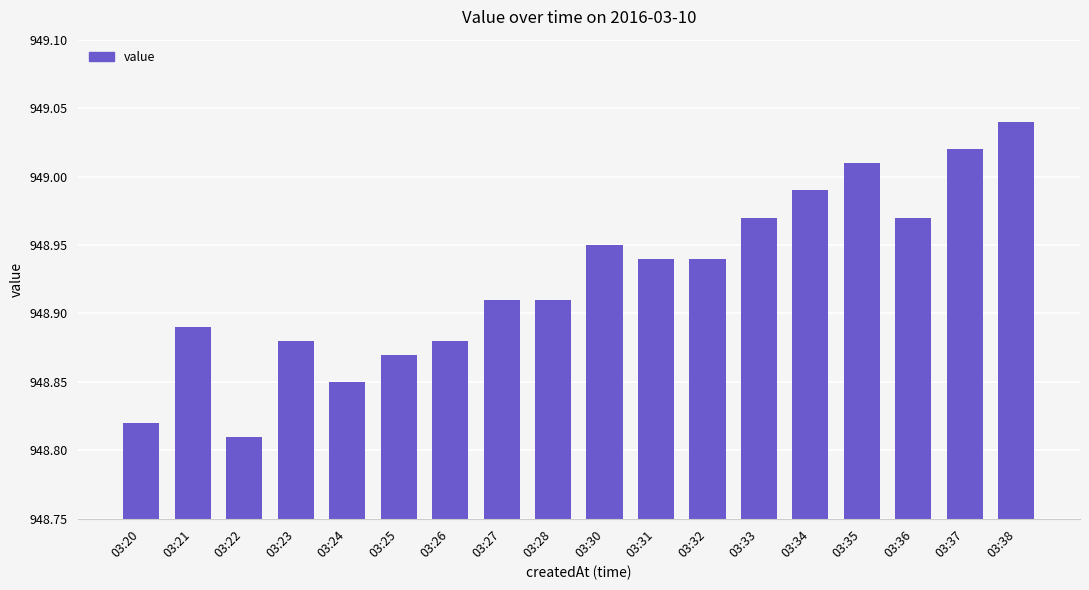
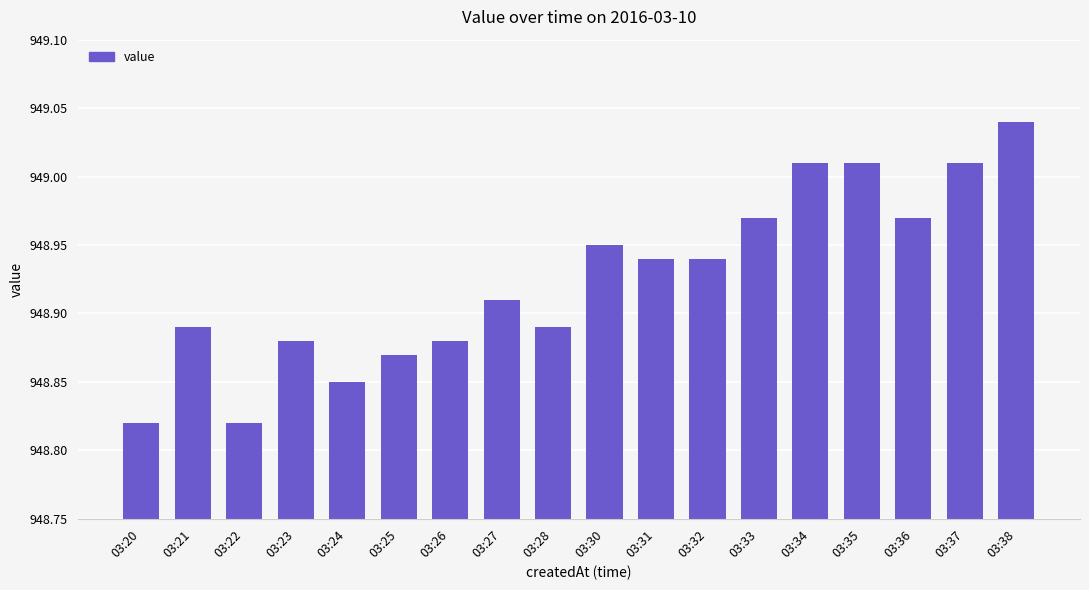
  {
    "03:20": 948.82,
    "03:21": 948.89,
-   "03:22": 948.81,
+   "03:22": 948.82,
    "03:23": 948.88,
    "03:24": 948.85,
    "03:25": 948.87,
    "03:26": 948.88,
    "03:27": 948.91,
-   "03:28": 948.91,
+   "03:28": 948.89,
    "03:30": 948.95,
    "03:31": 948.94,
    "03:32": 948.94,
    "03:33": 948.97,
-   "03:34": 948.99,
+   "03:34": 949.01,
    "03:35": 949.01,
    "03:36": 948.97,
-   "03:37": 949.02,
+   "03:37": 949.01,
    "03:38": 949.04
  }
